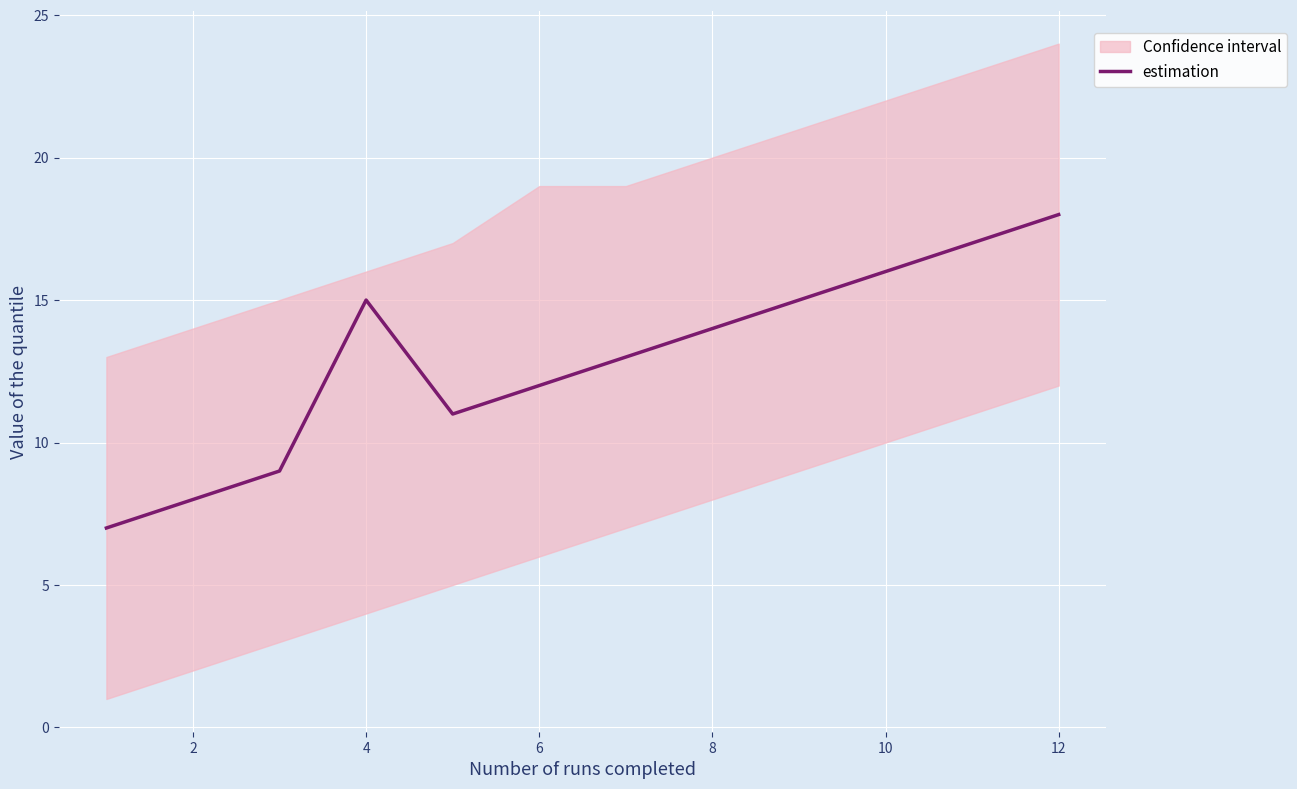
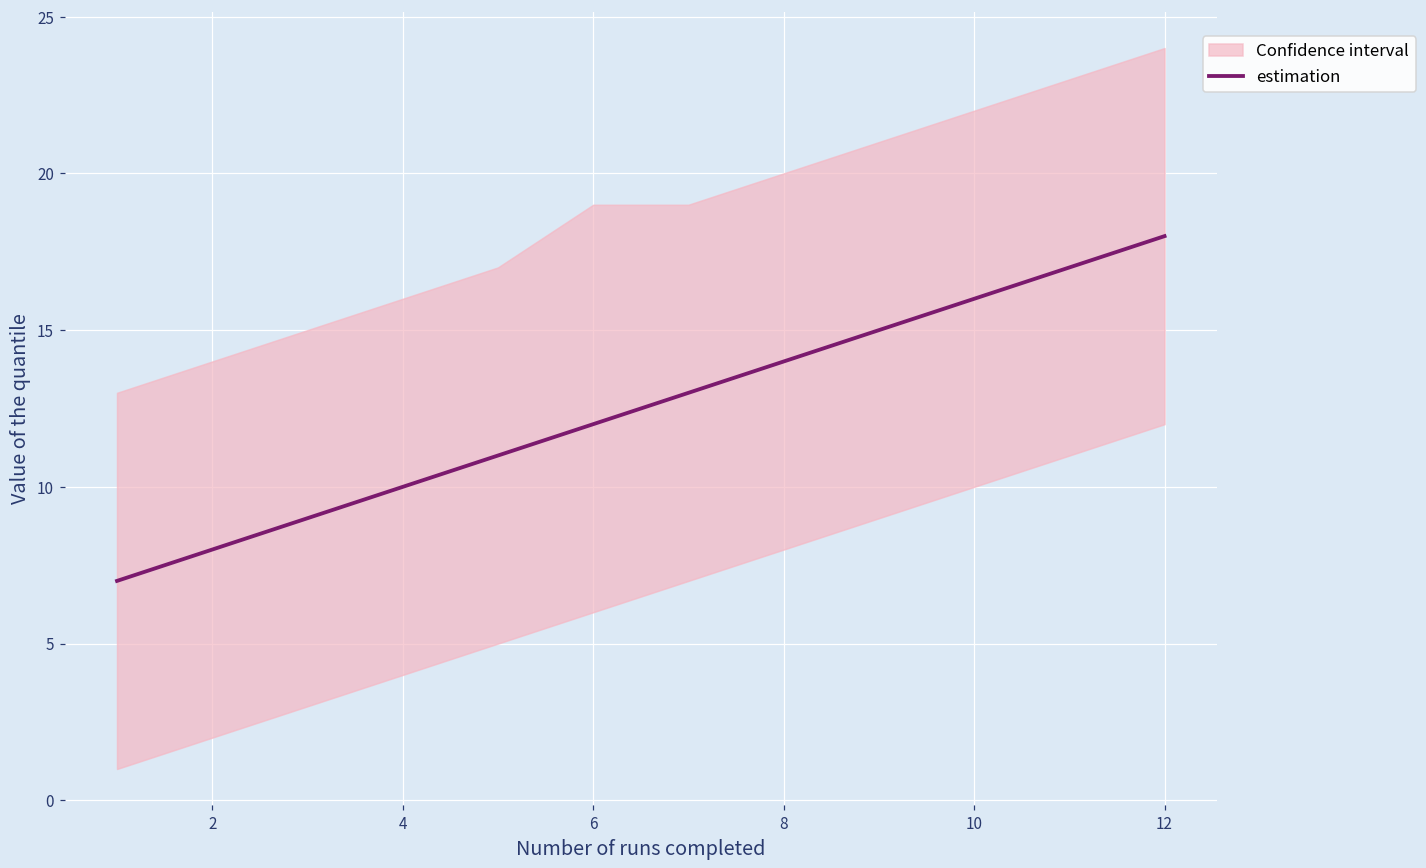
  {
    "estimation": {
      "2": 8,
-     "4": 15,
+     "4": 10,
      "6": 12,
      "8": 14,
      "10": 16,
      "12": 18
    }
  }
